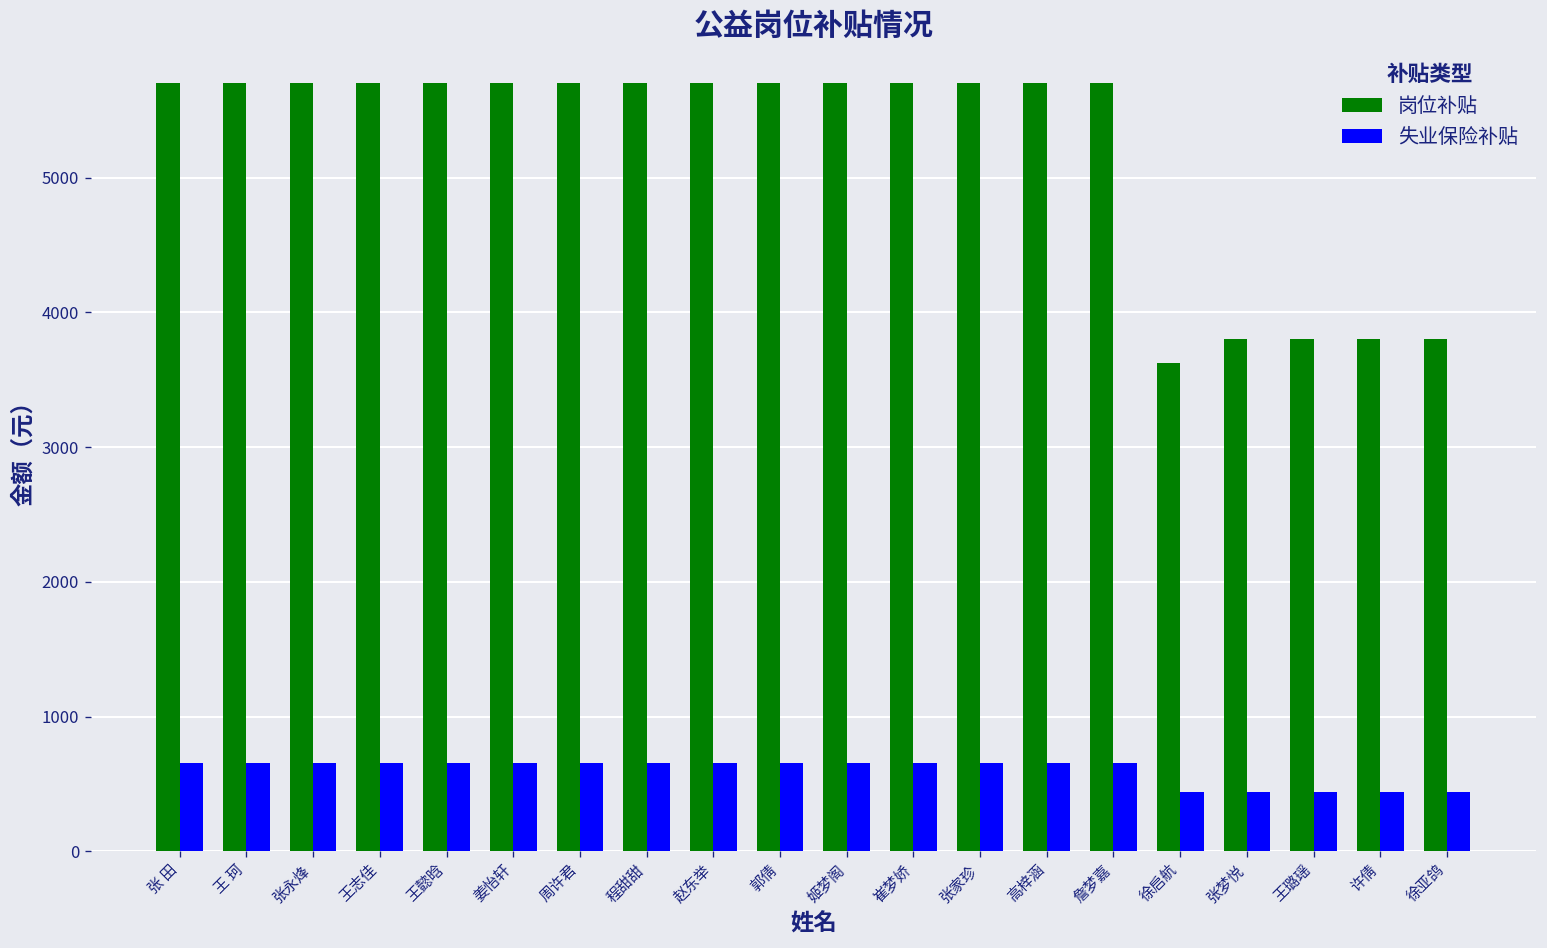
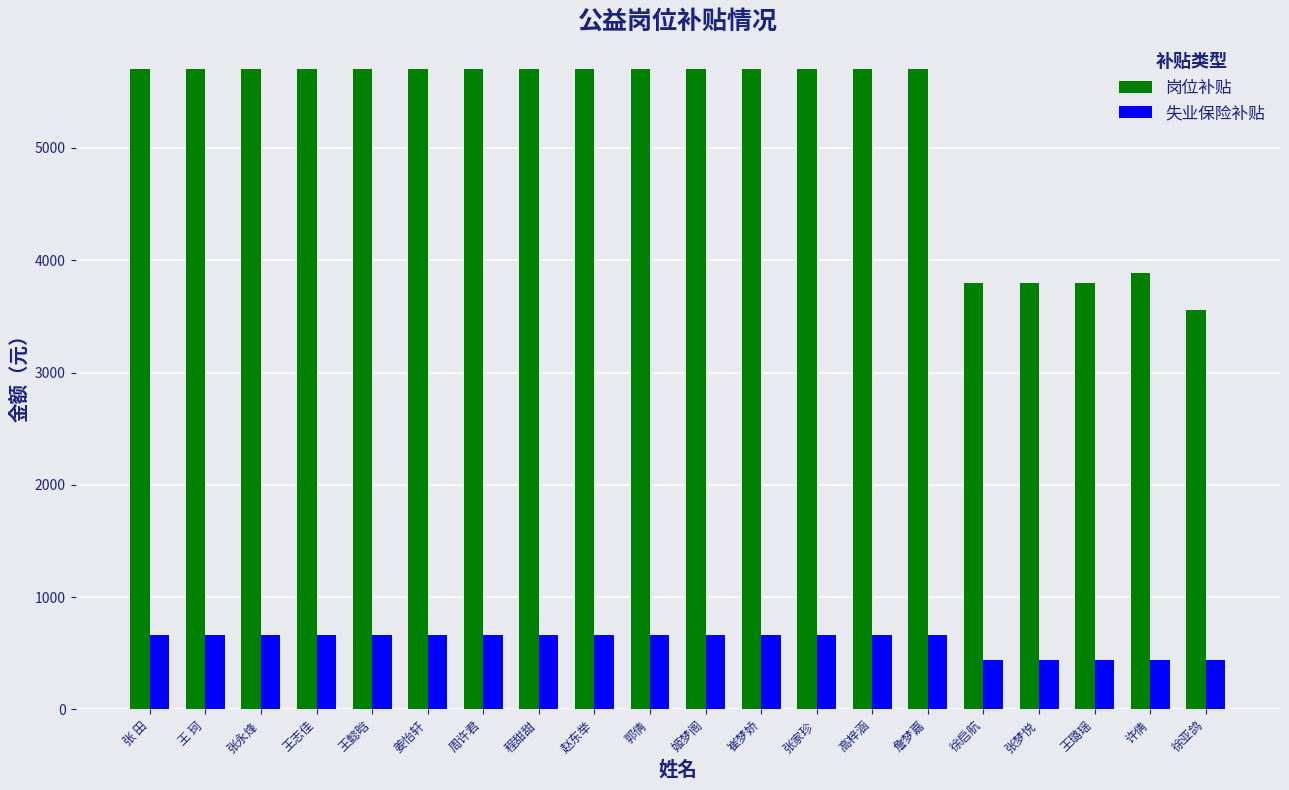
  {
    "岗位补贴": {
      "张 田": 5700,
      "王 珂": 5700,
      "张永烽": 5700,
      "王志佳": 5700,
      "王懿晗": 5700,
      "姜怡轩": 5700,
      "周许君": 5700,
      "程甜甜": 5700,
      "赵东举": 5700,
      "郭倩": 5700,
      "姬梦阁": 5700,
      "崔梦娇": 5700,
      "张家珍": 5700,
      "高梓涵": 5700,
      "詹梦嘉": 5700,
-     "徐启航": 3620,
+     "徐启航": 3800,
      "张梦悦": 3800,
      "王璐瑶": 3800,
-     "许倩": 3800,
-     "徐亚鸽": 3800
+     "许倩": 3890,
+     "徐亚鸽": 3560
    },
    "失业保险补贴": {
      "张 田": 660,
      "王 珂": 660,
      "张永烽": 660,
      "王志佳": 660,
      "王懿晗": 660,
      "姜怡轩": 660,
      "周许君": 660,
      "程甜甜": 660,
      "赵东举": 660,
      "郭倩": 660,
      "姬梦阁": 660,
      "崔梦娇": 660,
      "张家珍": 660,
      "高梓涵": 660,
      "詹梦嘉": 660,
      "徐启航": 440,
      "张梦悦": 440,
      "王璐瑶": 440,
      "许倩": 440,
      "徐亚鸽": 440
    }
  }
